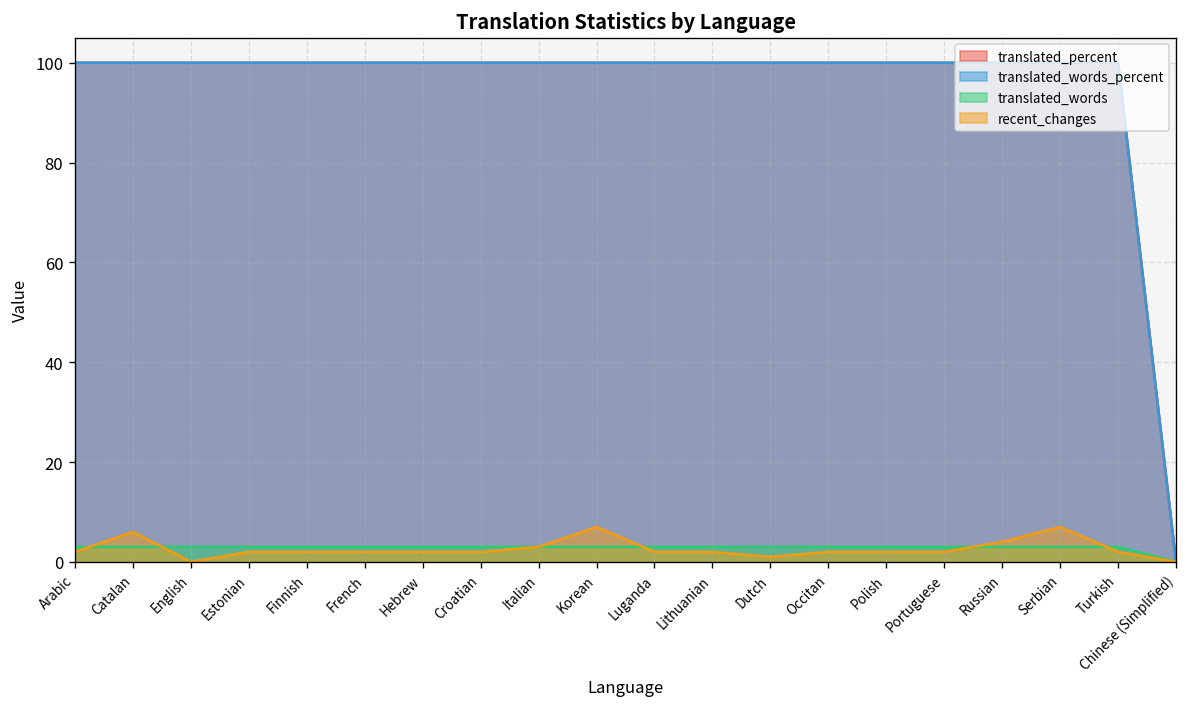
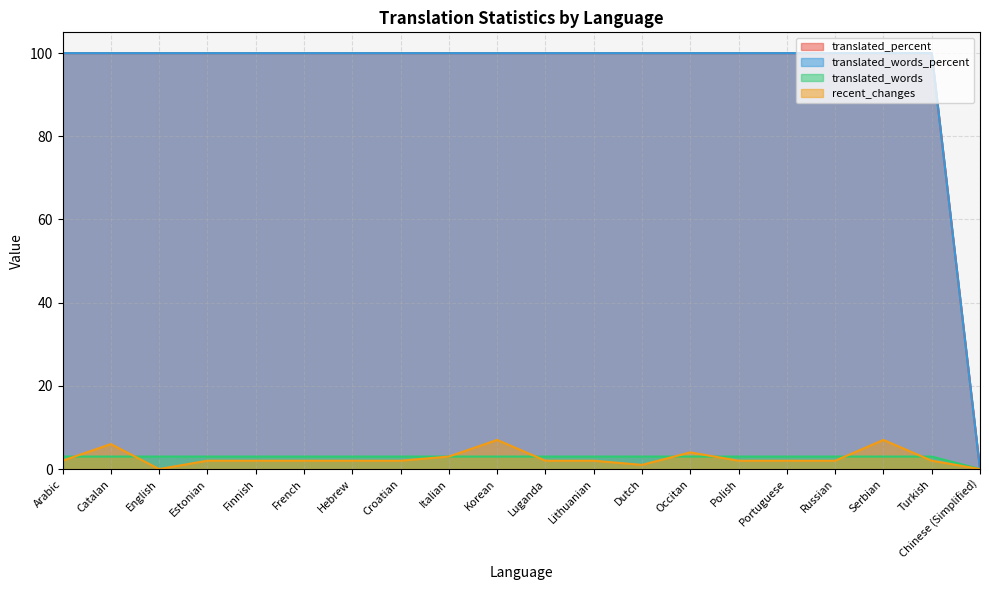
  {
    "translated_words_percent": {
      "Arabic": 100,
      "Catalan": 100,
      "English": 100,
      "Estonian": 100,
      "Finnish": 100,
      "French": 100,
      "Hebrew": 100,
      "Croatian": 100,
      "Italian": 100,
      "Korean": 100,
      "Luganda": 100,
      "Lithuanian": 100,
      "Dutch": 100,
      "Occitan": 100,
      "Polish": 100,
      "Portuguese": 100
    },
    "translated_words": {
      "Arabic": 3,
      "Catalan": 3,
      "English": 3,
      "Estonian": 3,
      "Finnish": 3,
      "French": 3,
      "Hebrew": 3,
      "Croatian": 3,
      "Korean": 3,
      "Luganda": 3,
      "Lithuanian": 3,
      "Dutch": 3,
      "Occitan": 3,
      "Polish": 3,
      "Portuguese": 3,
      "Russian": 3,
      "Serbian": 3,
      "Turkish": 3
    },
    "recent_changes": {
      "Arabic": 2,
      "Catalan": 6,
      "English": 0,
      "Estonian": 2,
      "Finnish": 2,
      "French": 2,
      "Hebrew": 2,
      "Croatian": 2,
      "Korean": 7,
      "Luganda": 2,
      "Lithuanian": 2,
      "Dutch": 1,
-     "Occitan": 2,
+     "Occitan": 4,
      "Polish": 2,
      "Portuguese": 2,
-     "Russian": 4,
+     "Russian": 2,
      "Serbian": 7,
      "Turkish": 2
    }
  }
